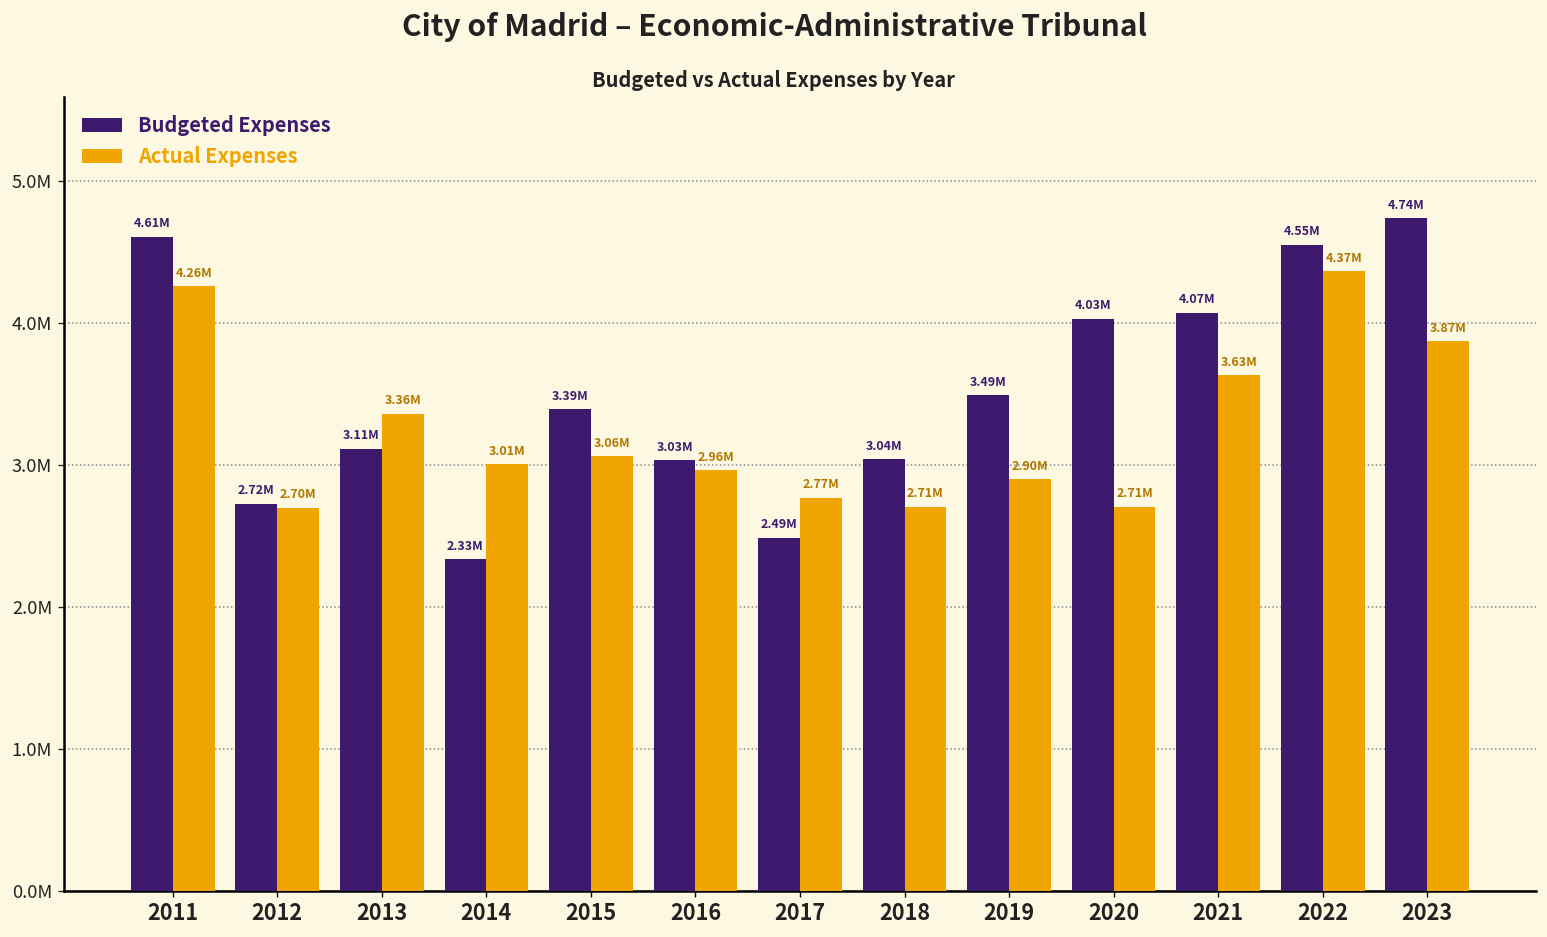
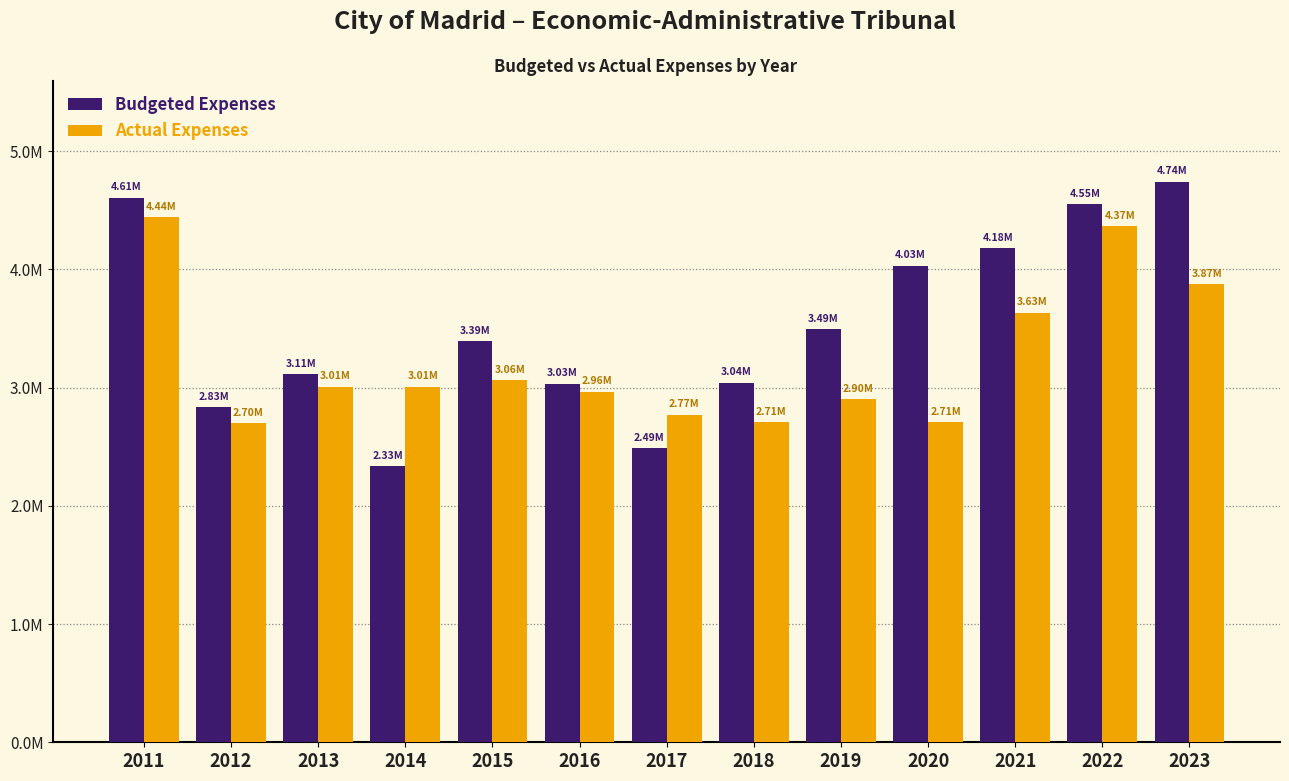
  {
    "Budgeted Expenses": {
      "2011": "4.61M",
-     "2012": "2.72M",
+     "2012": "2.83M",
      "2013": "3.11M",
      "2014": "2.33M",
      "2015": "3.39M",
      "2016": "3.03M",
      "2017": "2.49M",
      "2018": "3.04M",
      "2019": "3.49M",
      "2020": "4.03M",
-     "2021": "4.07M",
+     "2021": "4.18M",
      "2022": "4.55M",
      "2023": "4.74M"
    },
    "Actual Expenses": {
-     "2011": "4.26M",
+     "2011": "4.44M",
      "2012": "2.70M",
-     "2013": "3.36M",
+     "2013": "3.01M",
      "2014": "3.01M",
      "2015": "3.06M",
      "2016": "2.96M",
      "2017": "2.77M",
      "2018": "2.71M",
      "2019": "2.90M",
      "2020": "2.71M",
      "2021": "3.63M",
      "2022": "4.37M",
      "2023": "3.87M"
    }
  }
